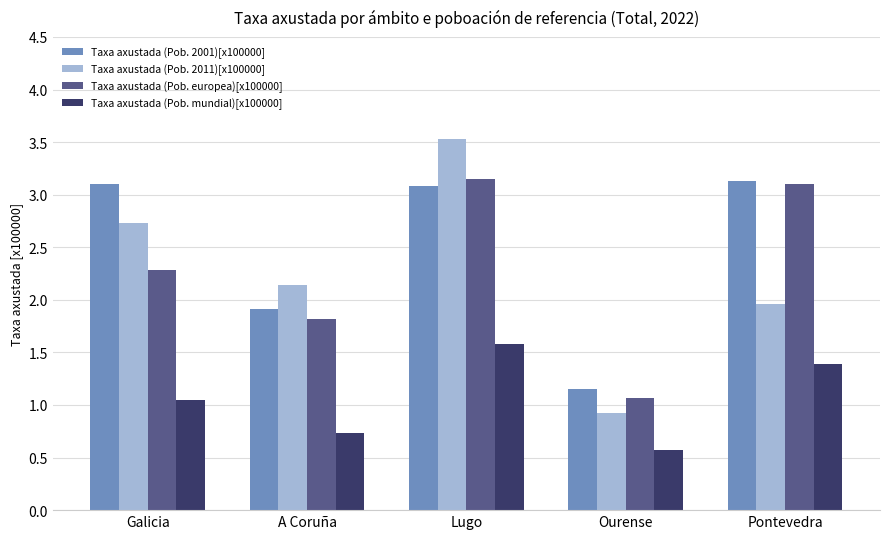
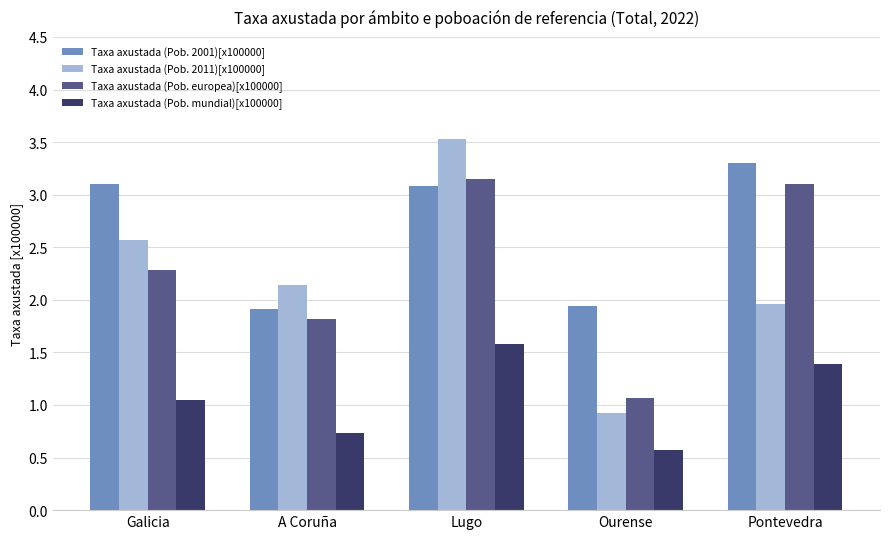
  {
    "Taxa axustada (Pob. 2001)[x100000]": {
      "Galicia": 3.10,
      "A Coruña": 1.91,
      "Lugo": 3.08,
-     "Ourense": 1.15,
-     "Pontevedra": 3.13
+     "Ourense": 1.94,
+     "Pontevedra": 3.30
    },
    "Taxa axustada (Pob. 2011)[x100000]": {
-     "Galicia": 2.73,
+     "Galicia": 2.57,
      "A Coruña": 2.14,
      "Lugo": 3.53,
      "Ourense": 0.92,
      "Pontevedra": 1.96
    }
  }
